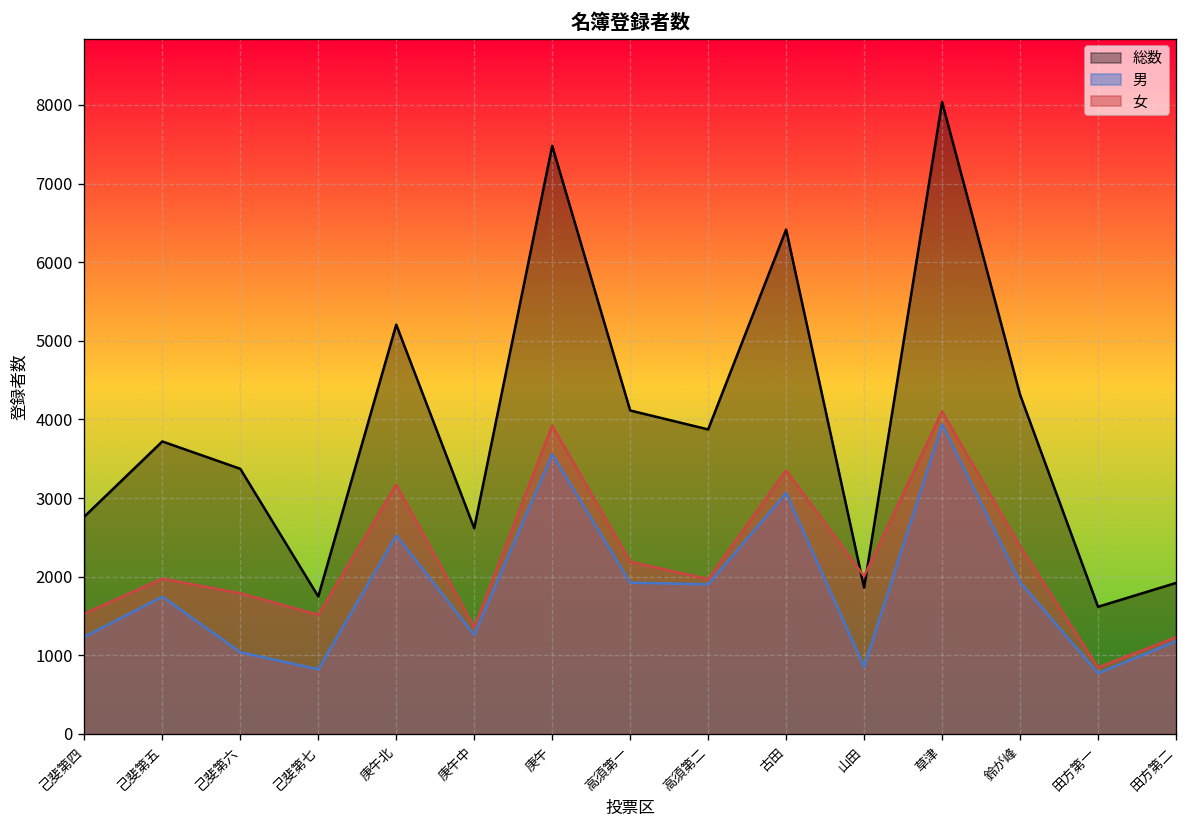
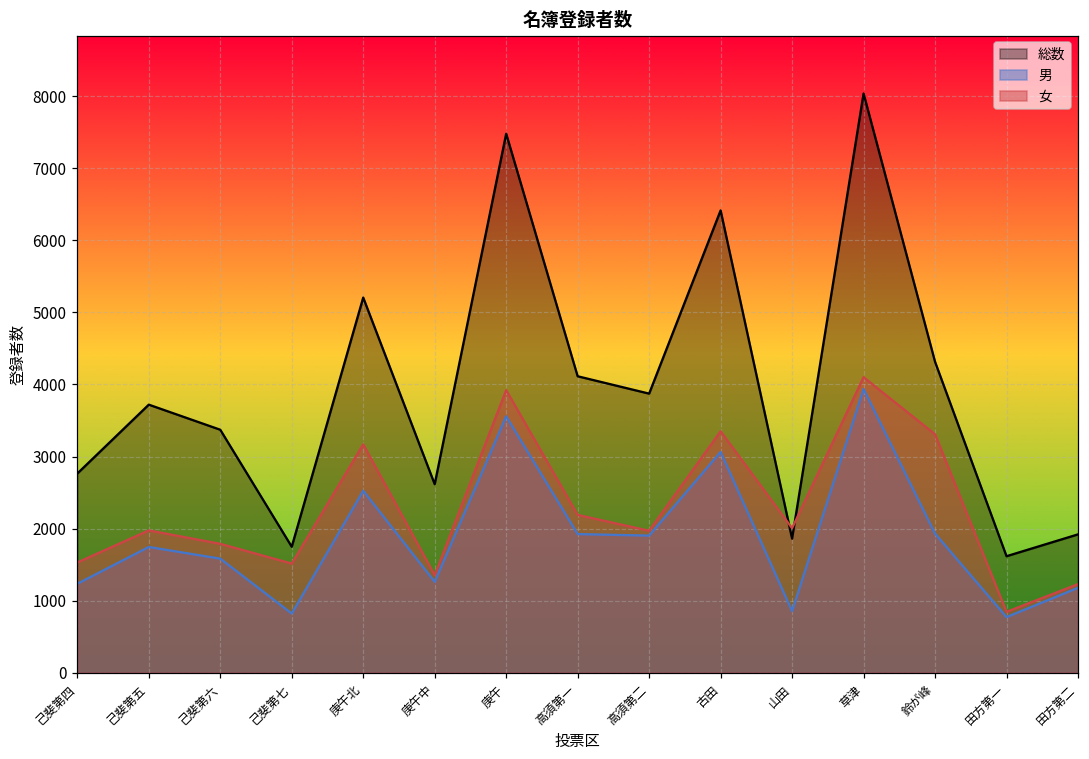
  {
    "総数": {
      "己斐第四": 2800,
      "己斐第五": 3700,
      "己斐第六": 3400,
      "己斐第七": 1700,
      "庚午北": 5200,
      "庚午中": 2600,
      "庚午": 7500,
      "高須第一": 4100,
      "高須第二": 3900,
      "古田": 6400,
      "山田": 1900,
      "草津": 8000,
      "鈴が峰": 4300,
      "田方第一": 1600,
      "田方第二": 1900
    },
    "男": {
      "己斐第四": 1200,
      "己斐第五": 1700,
-     "己斐第六": 1000,
+     "己斐第六": 1600,
      "己斐第七": 800,
      "庚午北": 2500,
      "庚午中": 1300,
      "庚午": 3600,
      "高須第一": 1900,
      "高須第二": 1900,
      "古田": 3100,
      "山田": 900,
      "草津": 3900,
      "鈴が峰": 1900,
      "田方第一": 800,
      "田方第二": 1200
    },
    "女": {
      "己斐第四": 1500,
      "己斐第五": 2000,
      "己斐第六": 1800,
      "己斐第七": 1500,
      "庚午北": 3200,
      "庚午中": 1400,
      "庚午": 3900,
      "高須第一": 2200,
      "高須第二": 2000,
      "古田": 3400,
      "山田": 2000,
      "草津": 4100,
-     "鈴が峰": 2400,
+     "鈴が峰": 3300,
      "田方第一": 800,
      "田方第二": 1200
    }
  }
